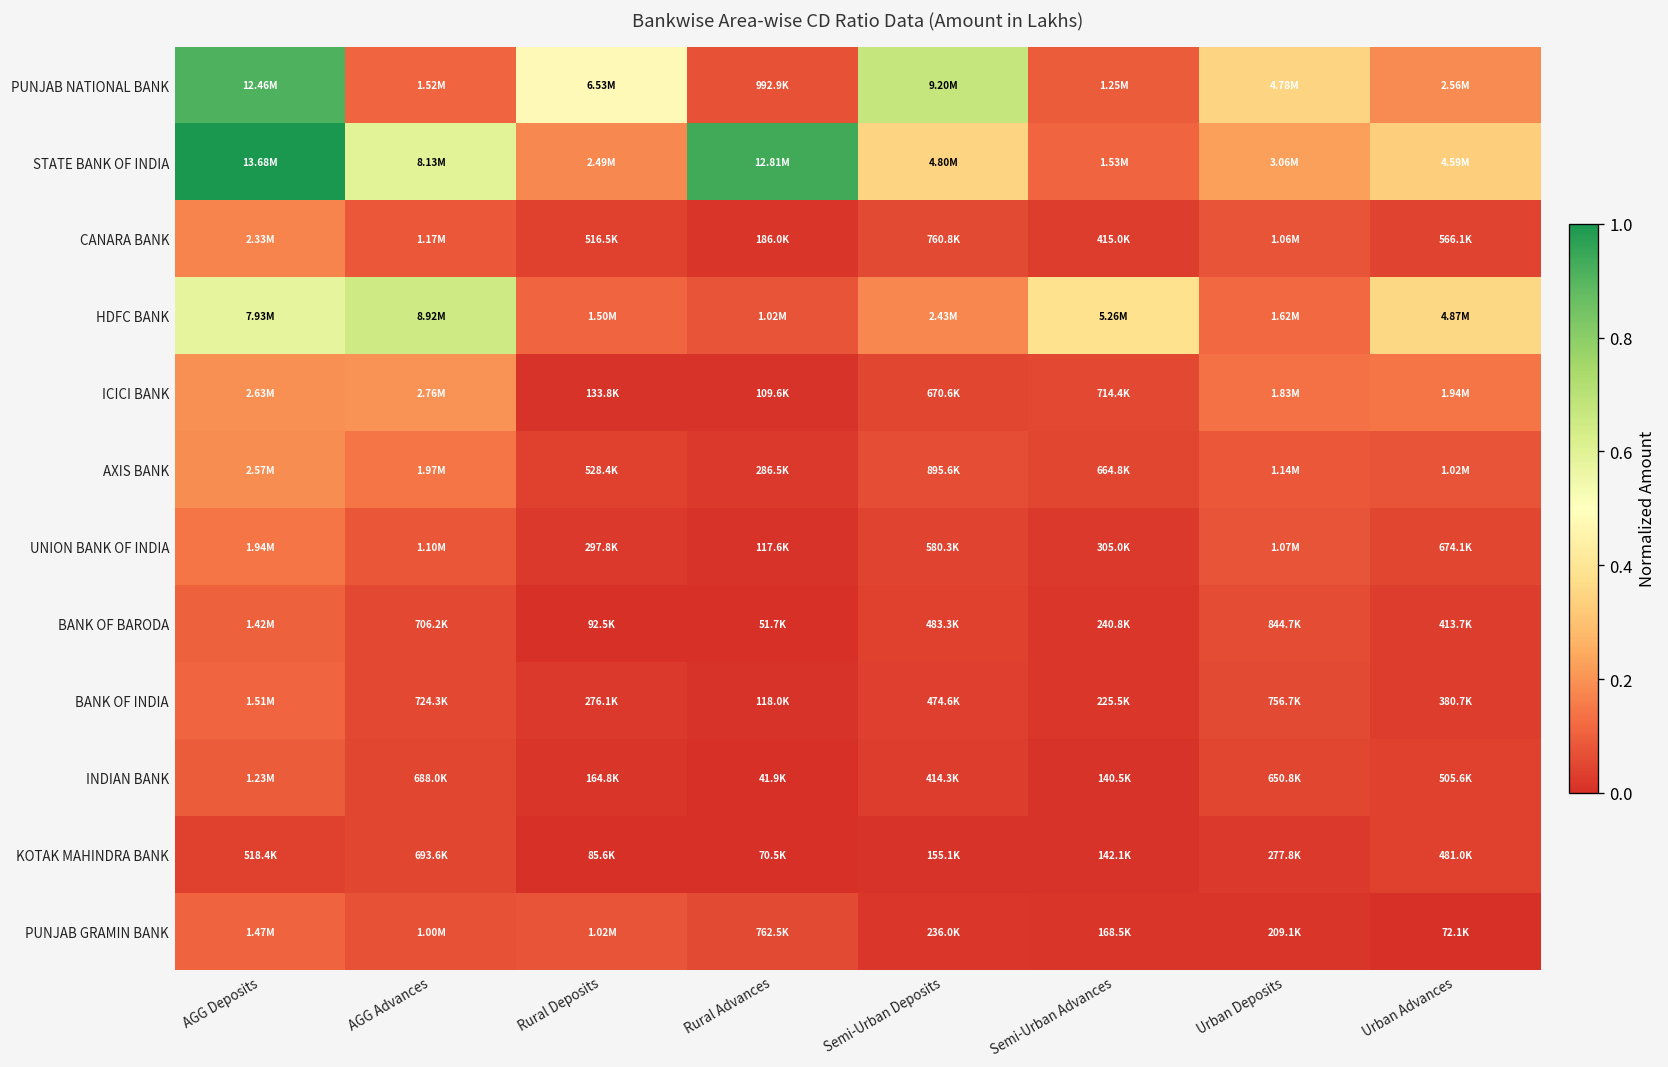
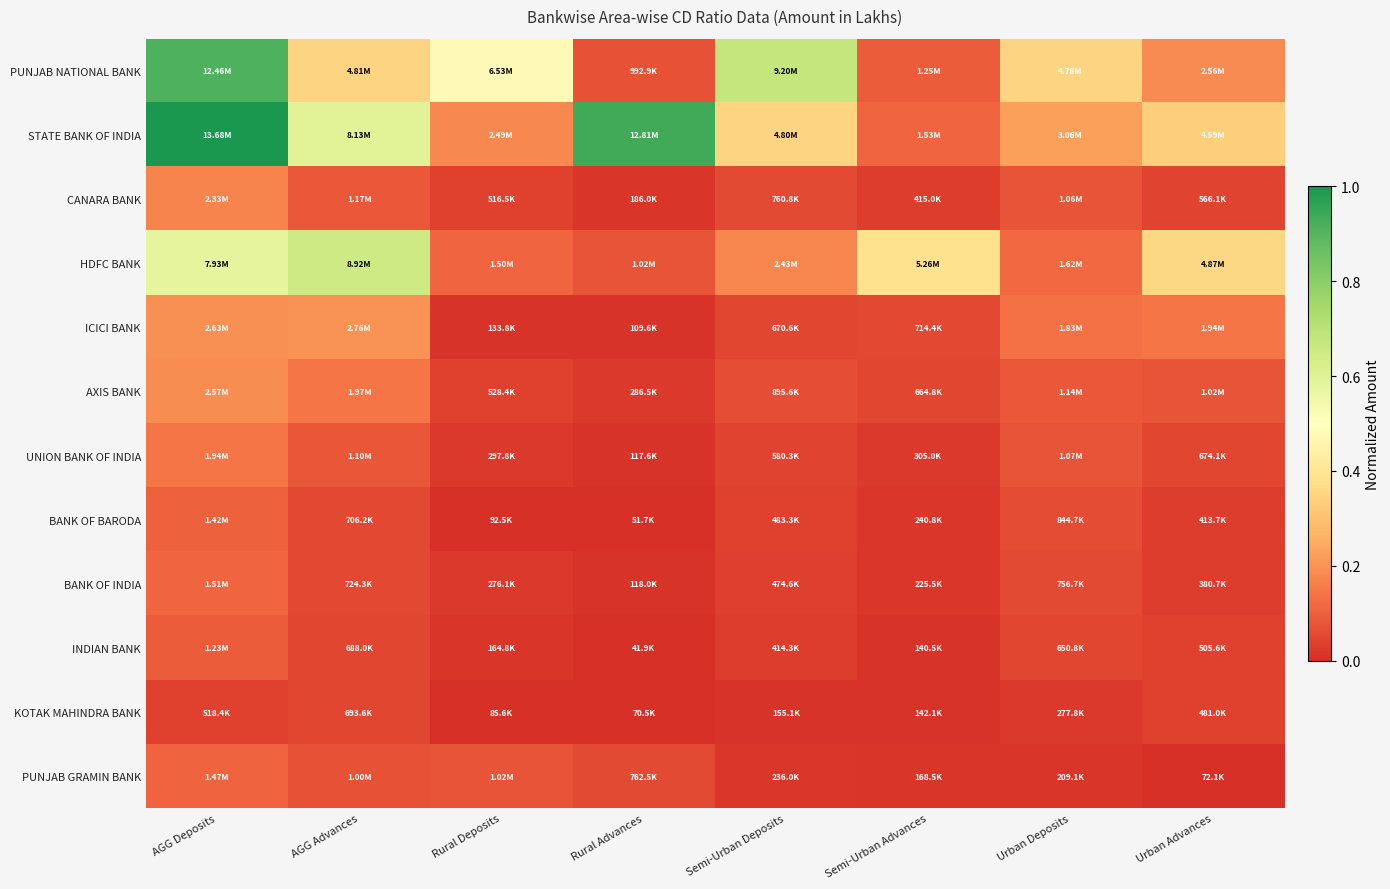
  {
    "PUNJAB NATIONAL BANK": {
      "AGG Deposits": "12.46M",
-     "AGG Advances": "1.52M",
+     "AGG Advances": "4.81M",
      "Rural Deposits": "6.53M",
      "Rural Advances": "992.9K",
      "Semi-Urban Deposits": "9.20M",
      "Semi-Urban Advances": "1.25M",
      "Urban Deposits": "4.78M",
      "Urban Advances": "2.56M"
    },
    "STATE BANK OF INDIA": {
      "AGG Deposits": "13.68M",
      "AGG Advances": "8.13M",
      "Rural Deposits": "2.49M",
      "Rural Advances": "12.81M",
      "Semi-Urban Deposits": "4.80M",
      "Semi-Urban Advances": "1.53M",
      "Urban Deposits": "3.06M",
      "Urban Advances": "4.59M"
    },
    "CANARA BANK": {
      "AGG Deposits": "2.33M",
      "AGG Advances": "1.17M",
      "Rural Deposits": "516.5K",
      "Rural Advances": "186.0K",
      "Semi-Urban Deposits": "760.8K",
      "Semi-Urban Advances": "415.0K",
      "Urban Deposits": "1.06M",
      "Urban Advances": "566.1K"
    },
    "HDFC BANK": {
      "AGG Deposits": "7.93M",
      "AGG Advances": "8.92M",
      "Rural Deposits": "1.50M",
      "Rural Advances": "1.02M",
      "Semi-Urban Deposits": "2.43M",
      "Semi-Urban Advances": "5.26M",
      "Urban Deposits": "1.62M",
      "Urban Advances": "4.87M"
    },
    "ICICI BANK": {
      "AGG Deposits": "2.63M",
      "AGG Advances": "2.76M",
      "Rural Deposits": "133.8K",
      "Rural Advances": "109.6K",
      "Semi-Urban Deposits": "670.6K",
      "Semi-Urban Advances": "714.4K",
      "Urban Deposits": "1.83M",
      "Urban Advances": "1.94M"
    },
    "AXIS BANK": {
      "AGG Deposits": "2.57M",
      "AGG Advances": "1.97M",
      "Rural Deposits": "528.4K",
      "Rural Advances": "286.5K",
      "Semi-Urban Deposits": "895.6K",
      "Semi-Urban Advances": "664.8K",
      "Urban Deposits": "1.14M",
      "Urban Advances": "1.02M"
    },
    "UNION BANK OF INDIA": {
      "AGG Deposits": "1.94M",
      "AGG Advances": "1.10M",
      "Rural Deposits": "297.8K",
      "Rural Advances": "117.6K",
      "Semi-Urban Deposits": "580.3K",
      "Semi-Urban Advances": "305.0K",
      "Urban Deposits": "1.07M",
      "Urban Advances": "674.1K"
    },
    "BANK OF BARODA": {
      "AGG Deposits": "1.42M",
      "AGG Advances": "706.2K",
      "Rural Deposits": "92.5K",
      "Rural Advances": "51.7K",
      "Semi-Urban Deposits": "483.3K",
      "Semi-Urban Advances": "240.8K",
      "Urban Deposits": "844.7K",
      "Urban Advances": "413.7K"
    },
    "BANK OF INDIA": {
      "AGG Deposits": "1.51M",
      "AGG Advances": "724.3K",
      "Rural Deposits": "276.1K",
      "Rural Advances": "118.0K",
      "Semi-Urban Deposits": "474.6K",
      "Semi-Urban Advances": "225.5K",
      "Urban Deposits": "756.7K",
      "Urban Advances": "380.7K"
    },
    "INDIAN BANK": {
      "AGG Deposits": "1.23M",
      "AGG Advances": "688.0K",
      "Rural Deposits": "164.8K",
      "Rural Advances": "41.9K",
      "Semi-Urban Deposits": "414.3K",
      "Semi-Urban Advances": "140.5K",
      "Urban Deposits": "650.8K",
      "Urban Advances": "505.6K"
    },
    "KOTAK MAHINDRA BANK": {
      "AGG Deposits": "518.4K",
      "AGG Advances": "693.6K",
      "Rural Deposits": "85.6K",
      "Rural Advances": "70.5K",
      "Semi-Urban Deposits": "155.1K",
      "Semi-Urban Advances": "142.1K",
      "Urban Deposits": "277.8K",
      "Urban Advances": "481.0K"
    },
    "PUNJAB GRAMIN BANK": {
      "AGG Deposits": "1.47M",
      "AGG Advances": "1.00M",
      "Rural Deposits": "1.02M",
      "Rural Advances": "762.5K",
      "Semi-Urban Deposits": "236.0K",
      "Semi-Urban Advances": "168.5K",
      "Urban Deposits": "209.1K",
      "Urban Advances": "72.1K"
    }
  }
